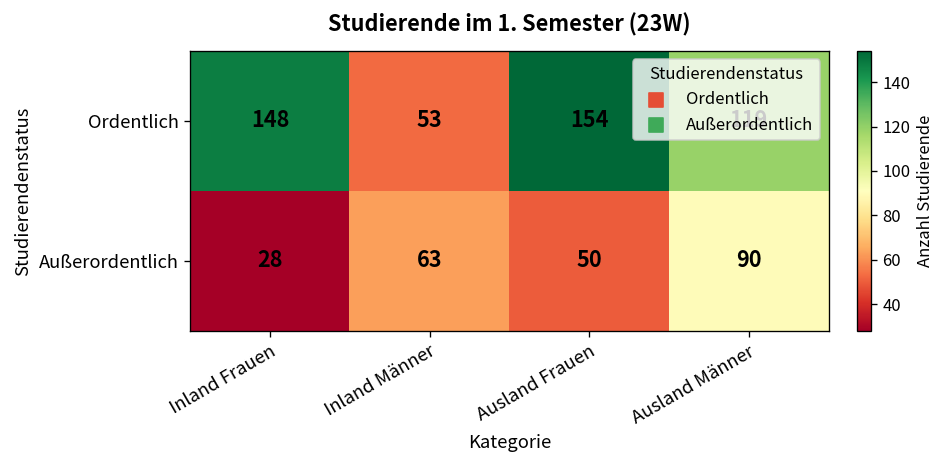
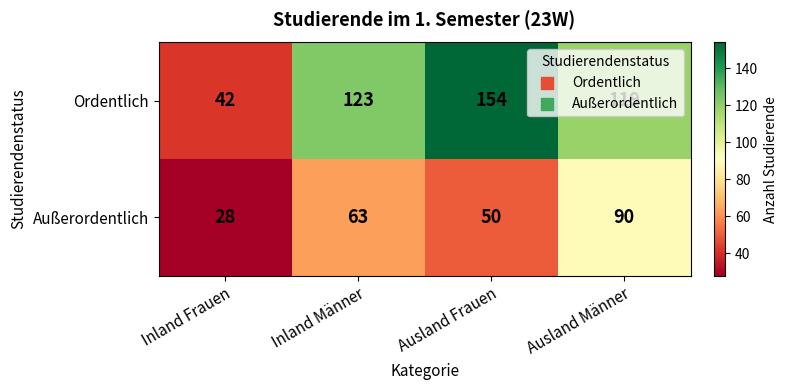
  {
    "Ordentlich": {
-     "Inland Frauen": 148,
-     "Inland Männer": 53,
+     "Inland Frauen": 42,
+     "Inland Männer": 123,
      "Ausland Frauen": 154
    },
    "Außerordentlich": {
      "Inland Frauen": 28,
      "Inland Männer": 63,
      "Ausland Frauen": 50,
      "Ausland Männer": 90
    }
  }
